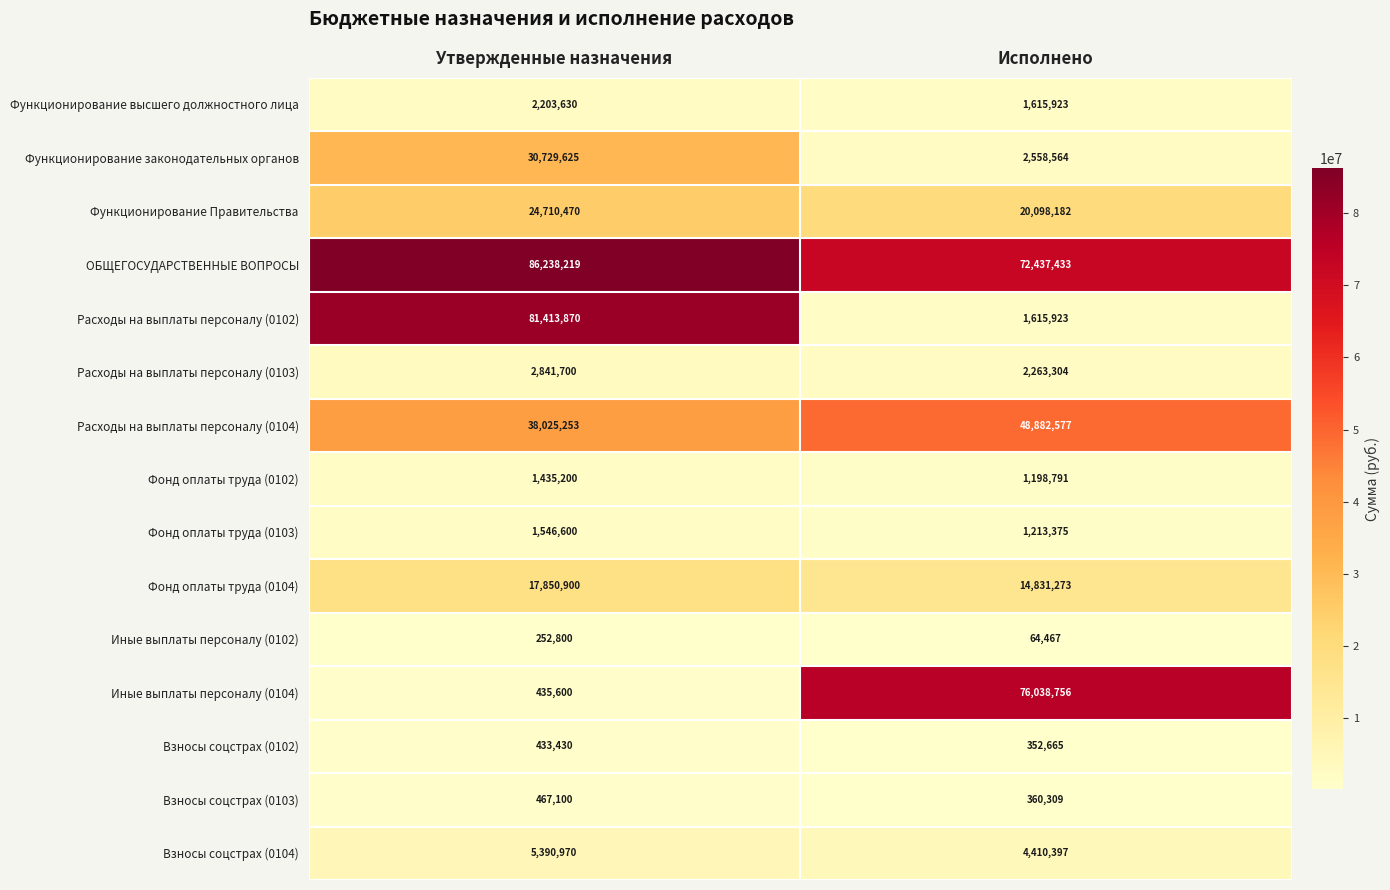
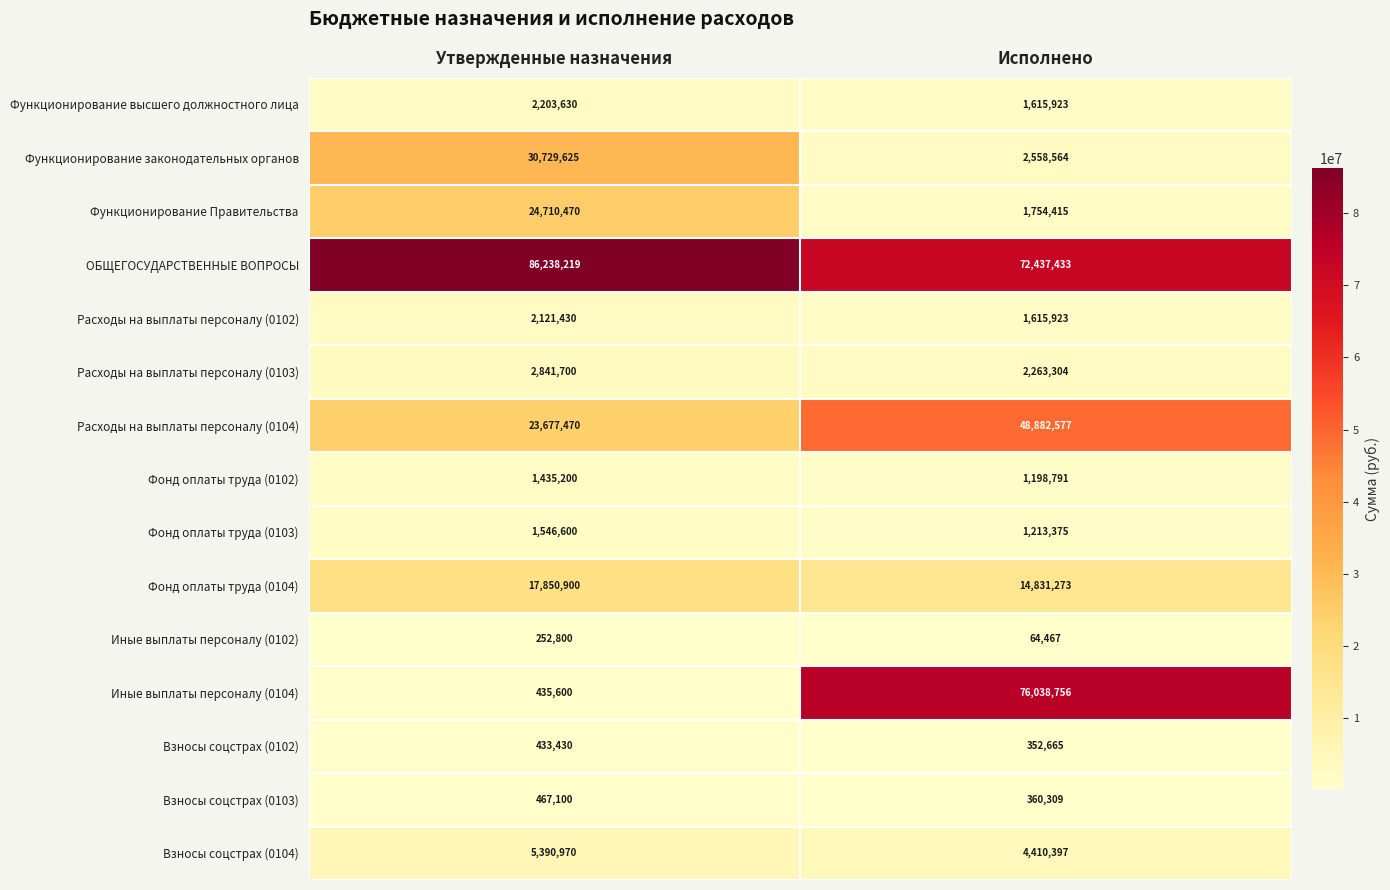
  {
    "Функционирование высшего должностного лица": {
      "Утвержденные назначения": "2,203,630",
      "Исполнено": "1,615,923"
    },
    "Функционирование законодательных органов": {
      "Утвержденные назначения": "30,729,625",
      "Исполнено": "2,558,564"
    },
    "Функционирование Правительства": {
      "Утвержденные назначения": "24,710,470",
-     "Исполнено": "20,098,182"
+     "Исполнено": "1,754,415"
    },
    "ОБЩЕГОСУДАРСТВЕННЫЕ ВОПРОСЫ": {
      "Утвержденные назначения": "86,238,219",
      "Исполнено": "72,437,433"
    },
    "Расходы на выплаты персоналу (0102)": {
-     "Утвержденные назначения": "81,413,870",
+     "Утвержденные назначения": "2,121,430",
      "Исполнено": "1,615,923"
    },
    "Расходы на выплаты персоналу (0103)": {
      "Утвержденные назначения": "2,841,700",
      "Исполнено": "2,263,304"
    },
    "Расходы на выплаты персоналу (0104)": {
-     "Утвержденные назначения": "38,025,253",
+     "Утвержденные назначения": "23,677,470",
      "Исполнено": "48,882,577"
    },
    "Фонд оплаты труда (0102)": {
      "Утвержденные назначения": "1,435,200",
      "Исполнено": "1,198,791"
    },
    "Фонд оплаты труда (0103)": {
      "Утвержденные назначения": "1,546,600",
      "Исполнено": "1,213,375"
    },
    "Фонд оплаты труда (0104)": {
      "Утвержденные назначения": "17,850,900",
      "Исполнено": "14,831,273"
    },
    "Иные выплаты персоналу (0102)": {
      "Утвержденные назначения": "252,800",
      "Исполнено": "64,467"
    },
    "Иные выплаты персоналу (0104)": {
      "Утвержденные назначения": "435,600",
      "Исполнено": "76,038,756"
    },
    "Взносы соцстрах (0102)": {
      "Утвержденные назначения": "433,430",
      "Исполнено": "352,665"
    },
    "Взносы соцстрах (0103)": {
      "Утвержденные назначения": "467,100",
      "Исполнено": "360,309"
    },
    "Взносы соцстрах (0104)": {
      "Утвержденные назначения": "5,390,970",
      "Исполнено": "4,410,397"
    }
  }
